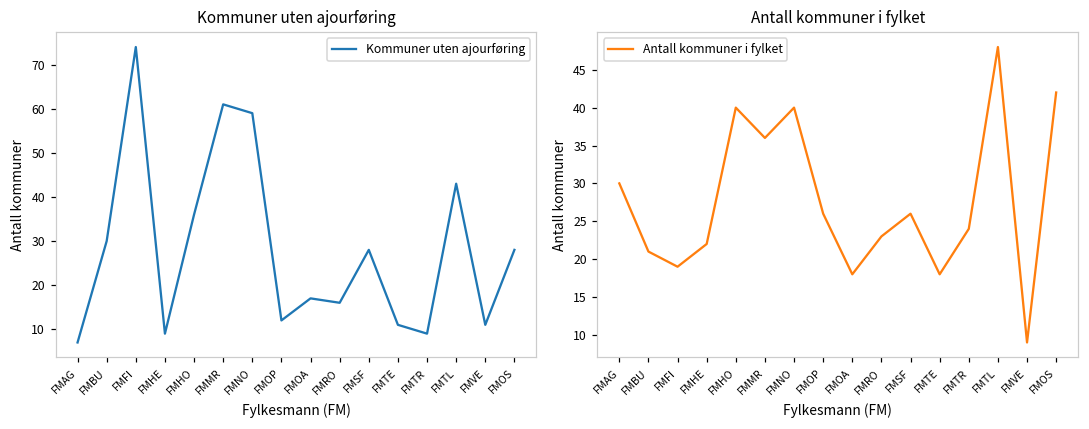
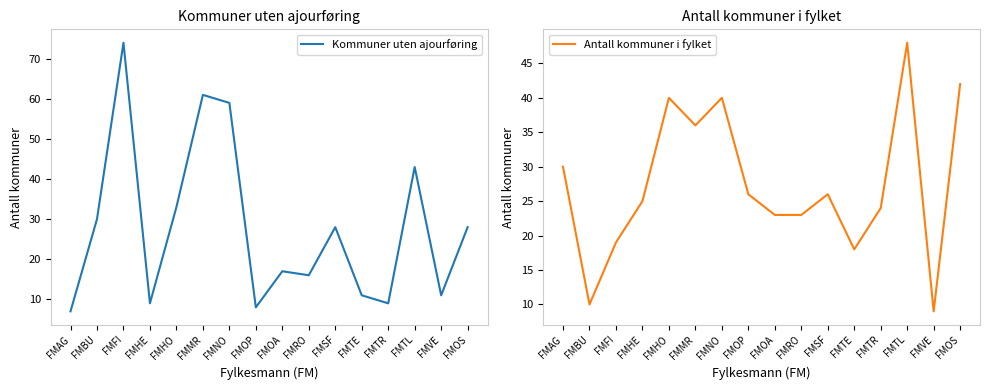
  {
    "Kommuner uten ajourføring": {
      "FMAG": 7,
      "FMBU": 30,
      "FMFI": 74,
      "FMHE": 9,
-     "FMHO": 36,
+     "FMHO": 33,
      "FMMR": 61,
      "FMNO": 59,
-     "FMOP": 12,
+     "FMOP": 8,
      "FMOA": 17,
      "FMRO": 16,
      "FMSF": 28,
      "FMTE": 11,
      "FMTR": 9,
      "FMTL": 43,
      "FMVE": 11,
      "FMOS": 28
    },
    "Antall kommuner i fylket": {
      "FMAG": 30,
-     "FMBU": 21,
+     "FMBU": 10,
      "FMFI": 19,
-     "FMHE": 22,
+     "FMHE": 25,
      "FMHO": 40,
      "FMMR": 36,
      "FMNO": 40,
      "FMOP": 26,
-     "FMOA": 18,
+     "FMOA": 23,
      "FMRO": 23,
      "FMSF": 26,
      "FMTE": 18,
      "FMTR": 24,
      "FMTL": 48,
      "FMVE": 9,
      "FMOS": 42
    }
  }
